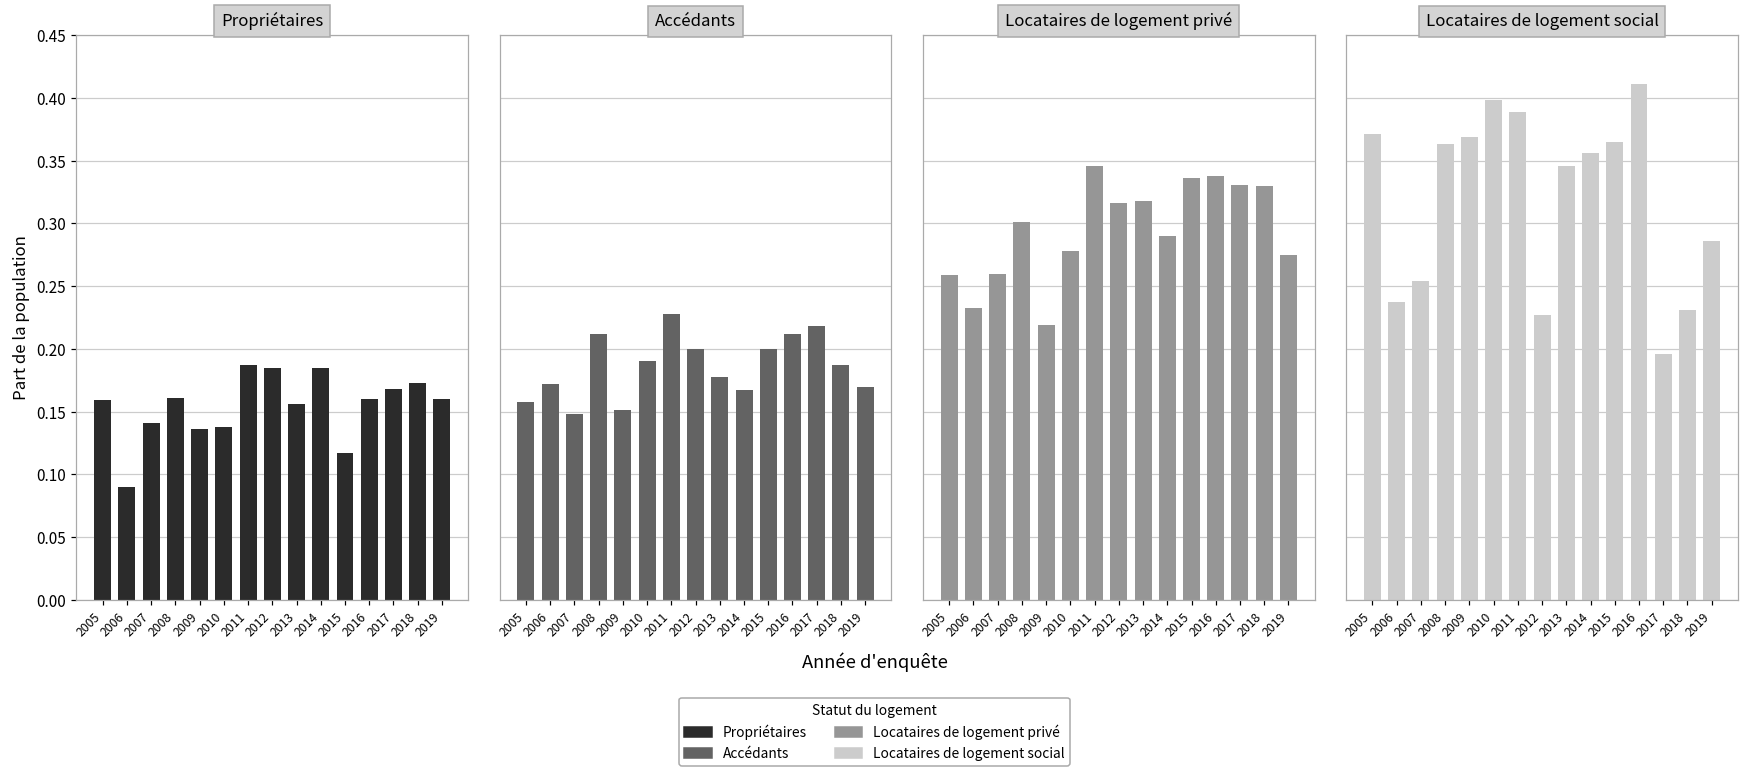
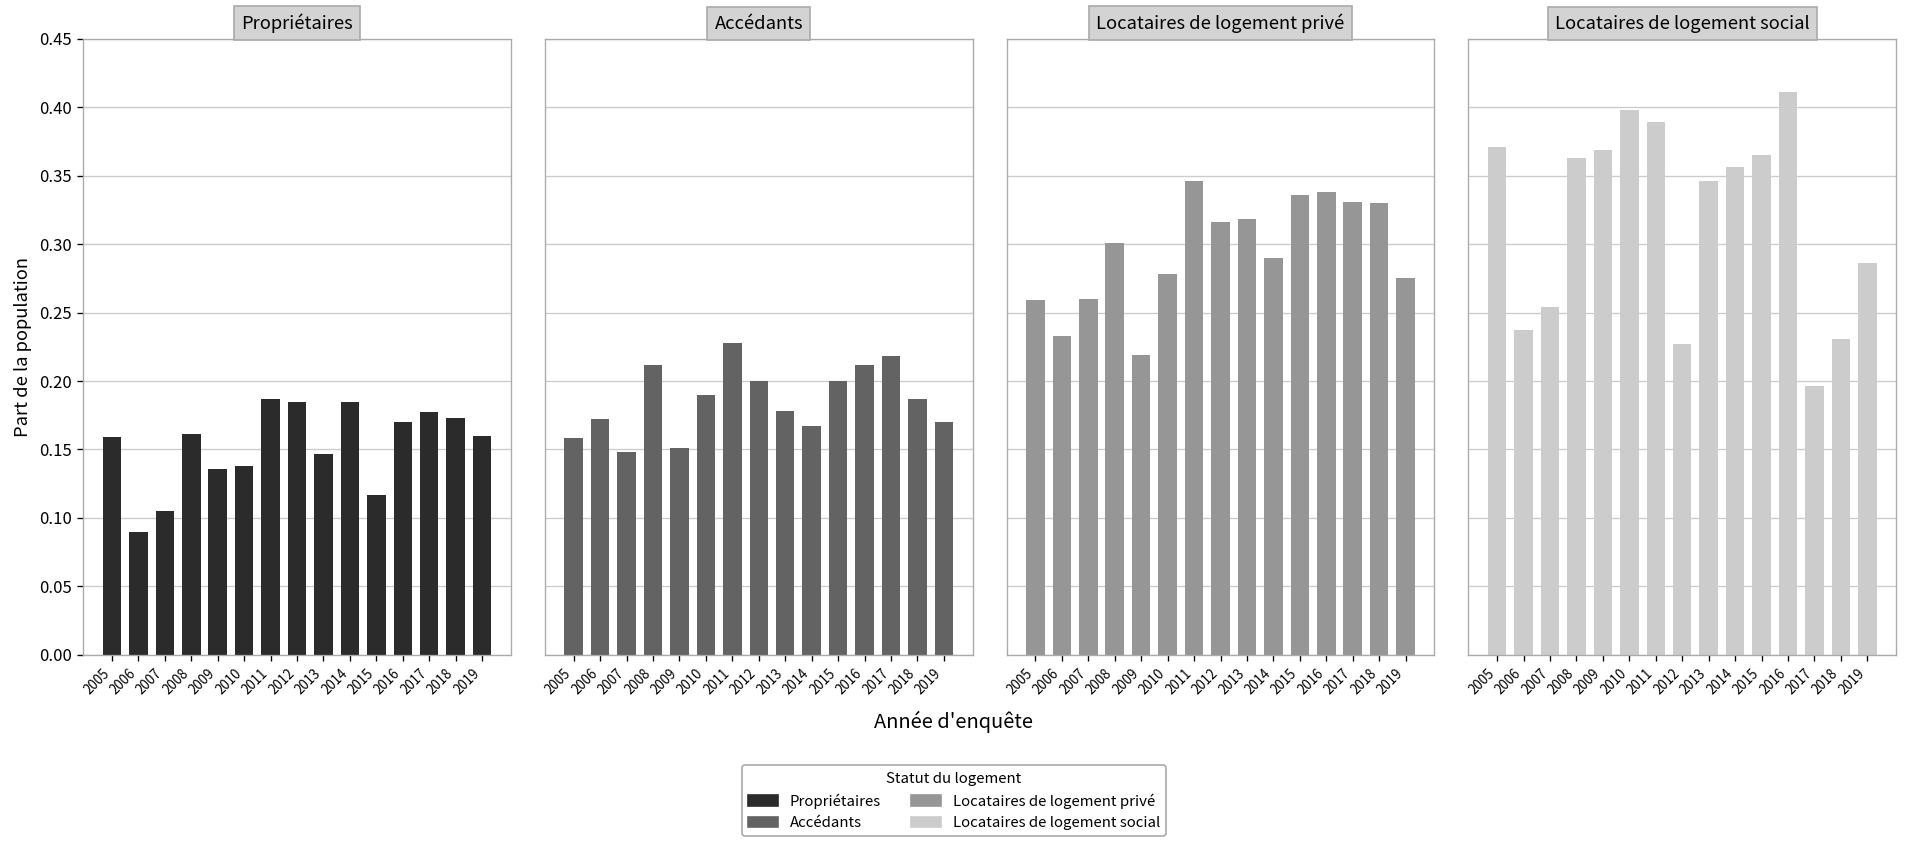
  {
    "Propriétaires": {
      "2005": 0.159,
      "2006": 0.090,
-     "2007": 0.141,
+     "2007": 0.105,
      "2008": 0.161,
      "2009": 0.136,
      "2010": 0.138,
      "2011": 0.187,
      "2012": 0.185,
-     "2013": 0.156,
+     "2013": 0.147,
      "2014": 0.185,
      "2015": 0.117,
-     "2016": 0.16,
-     "2017": 0.168,
+     "2016": 0.17,
+     "2017": 0.177,
      "2018": 0.173,
      "2019": 0.160
    }
  }
